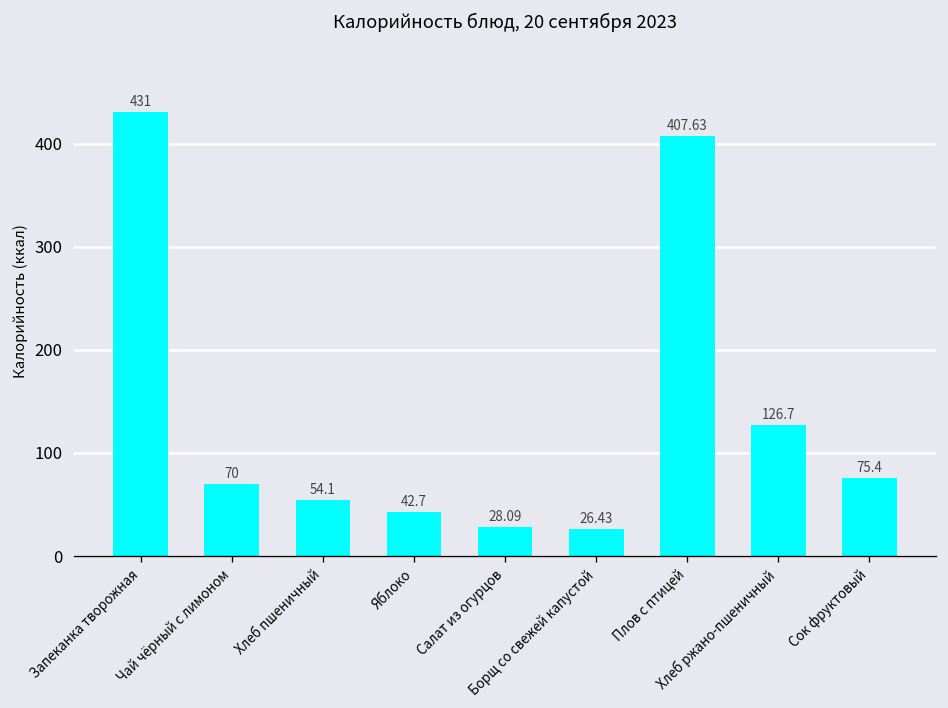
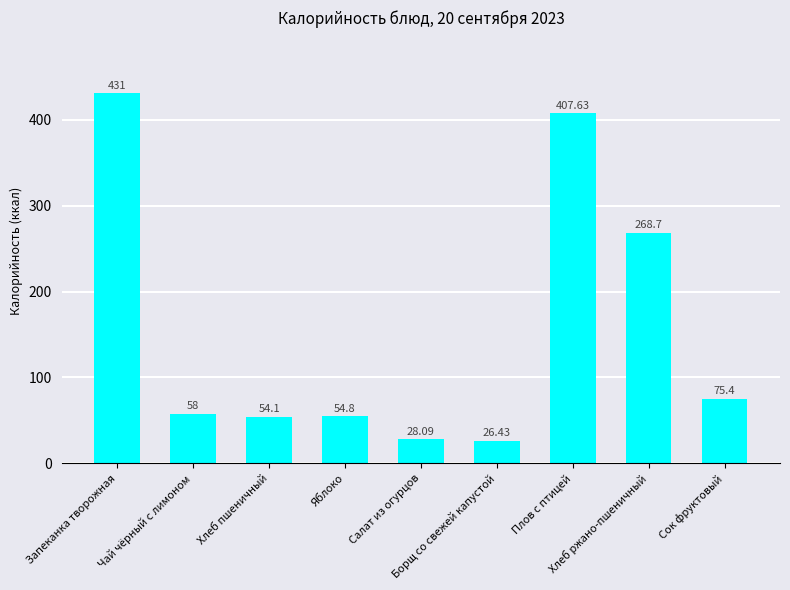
  {
    "Запеканка творожная": 431,
-   "Чай чёрный с лимоном": 70,
+   "Чай чёрный с лимоном": 58,
    "Хлеб пшеничный": 54.1,
-   "Яблоко": 42.7,
+   "Яблоко": 54.8,
    "Салат из огурцов": 28.09,
    "Борщ со свежей капустой": 26.43,
    "Плов с птицей": 407.63,
-   "Хлеб ржано-пшеничный": 126.7,
+   "Хлеб ржано-пшеничный": 268.7,
    "Сок фруктовый": 75.4
  }
